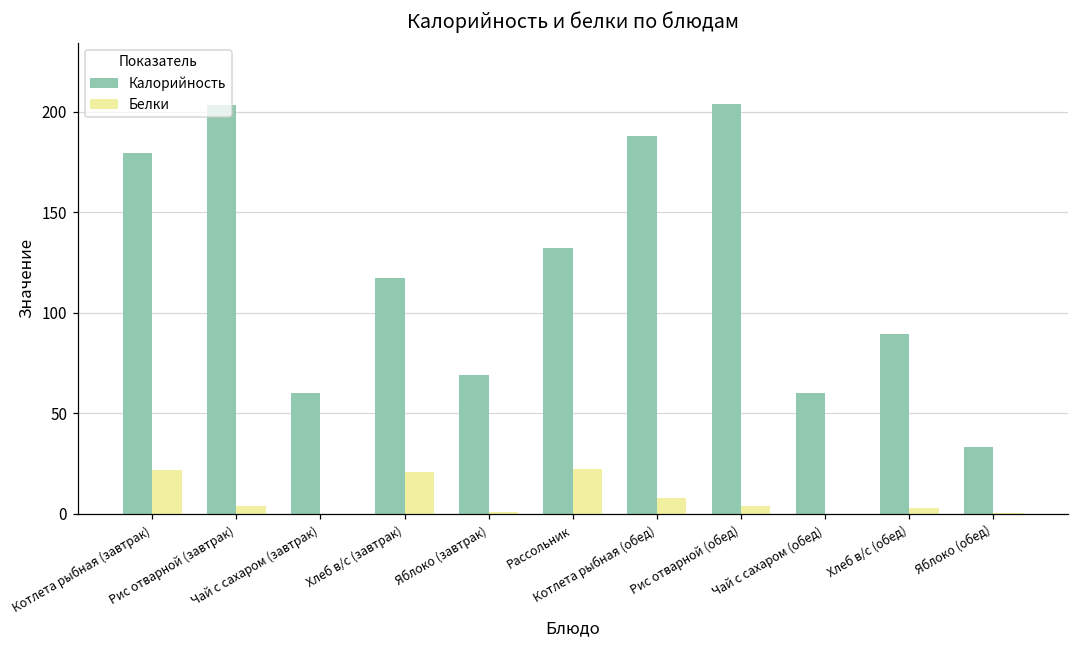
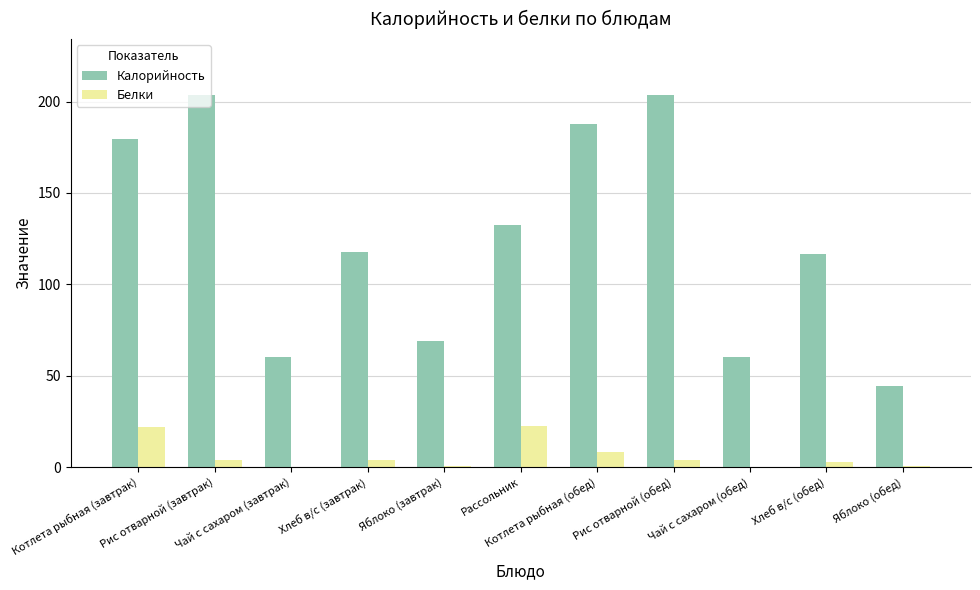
  {
    "Калорийность": {
      "Котлета рыбная (завтрак)": 180,
      "Чай с сахаром (завтрак)": 60,
      "Хлеб в/с (завтрак)": 118,
      "Яблоко (завтрак)": 69,
      "Рассольник": 132,
      "Котлета рыбная (обед)": 188,
      "Рис отварной (обед)": 204,
      "Чай с сахаром (обед)": 60,
-     "Хлеб в/с (обед)": 89,
-     "Яблоко (обед)": 33
+     "Хлеб в/с (обед)": 117,
+     "Яблоко (обед)": 44
    },
    "Белки": {
      "Котлета рыбная (завтрак)": 22,
      "Рис отварной (завтрак)": 4,
-     "Хлеб в/с (завтрак)": 21,
+     "Хлеб в/с (завтрак)": 4,
      "Рассольник": 22,
      "Котлета рыбная (обед)": 8,
      "Рис отварной (обед)": 4,
      "Хлеб в/с (обед)": 3
    }
  }
